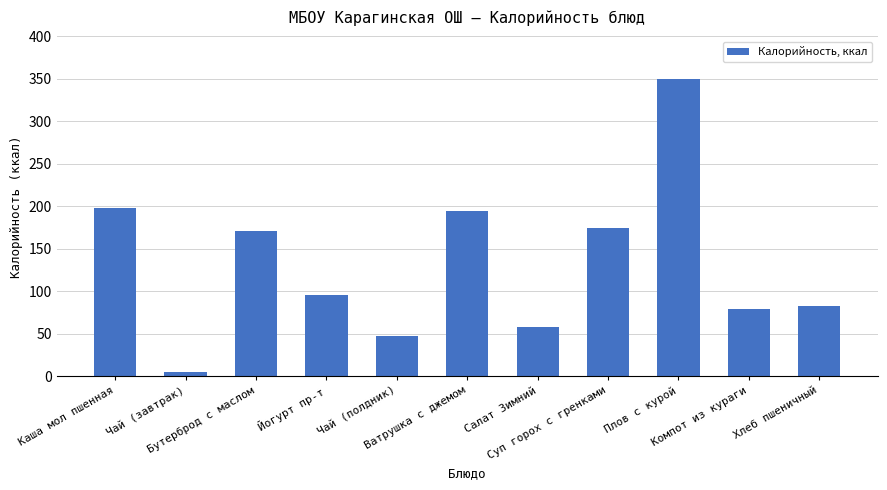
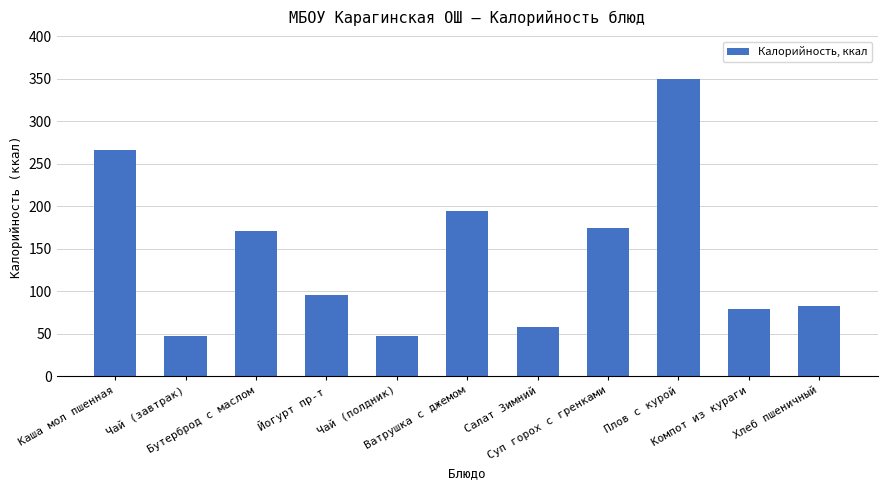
  {
-   "Каша мол пшенная": 200,
-   "Чай (завтрак)": 10,
+   "Каша мол пшенная": 270,
+   "Чай (завтрак)": 50,
    "Бутерброд с маслом": 170,
    "Йогурт пр-т": 100,
    "Чай (полдник)": 50,
    "Ватрушка с джемом": 190,
    "Салат Зимний": 60,
    "Суп горох с гренками": 170,
    "Плов с курой": 350,
    "Компот из кураги": 80,
    "Хлеб пшеничный": 80
  }
